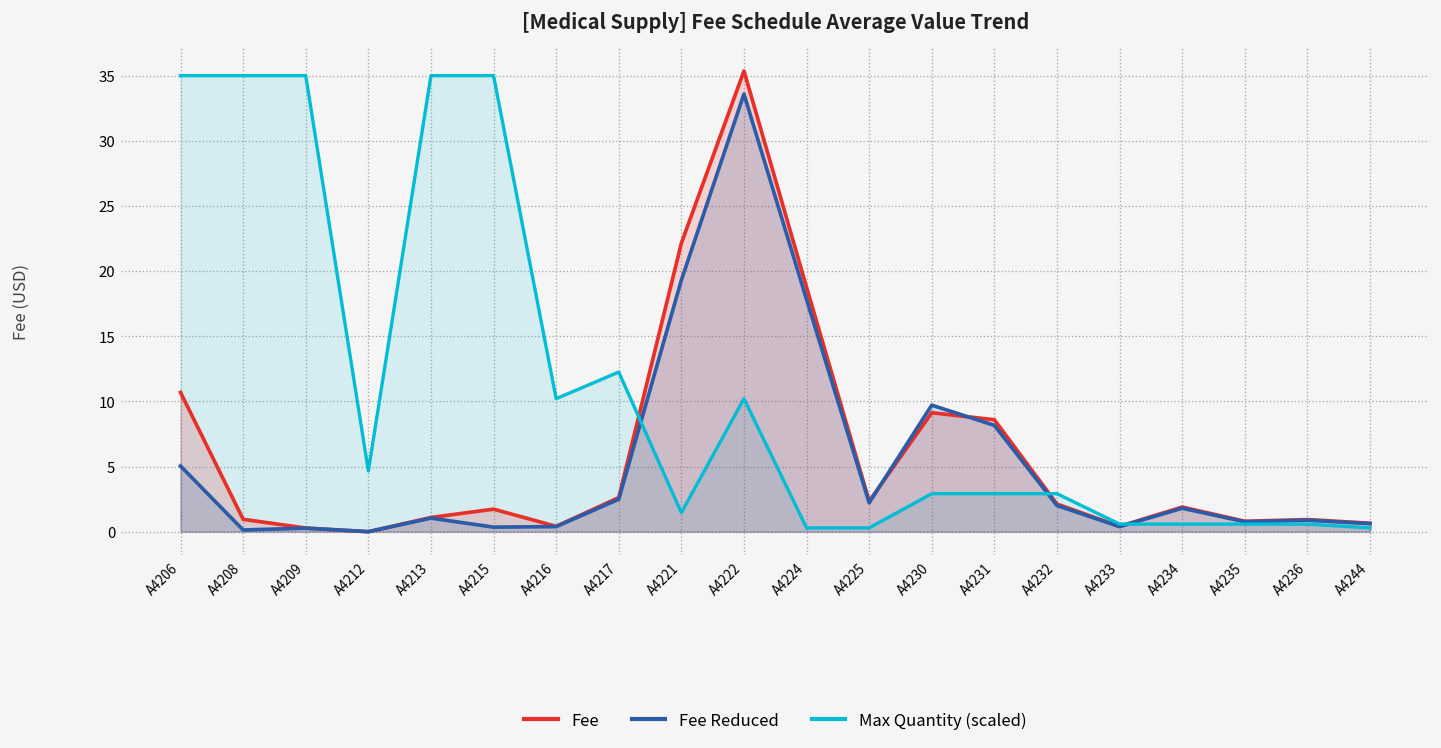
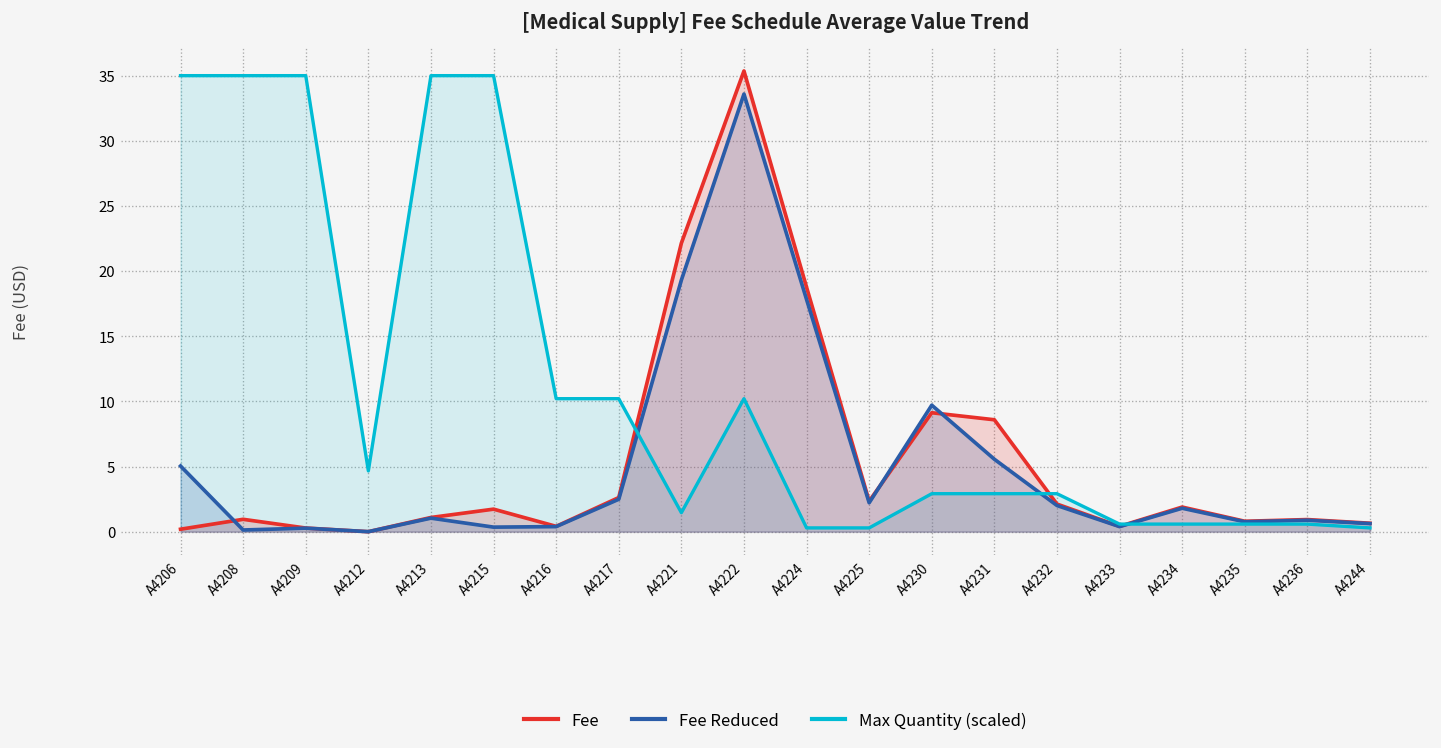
  {
    "Fee": {
-     "A4206": 10.7,
+     "A4206": 0.2,
      "A4208": 1.0,
      "A4215": 1.7,
      "A4221": 22.1,
      "A4222": 35.4,
      "A4224": 18.8,
      "A4230": 9.1,
      "A4231": 8.6
    },
    "Fee Reduced": {
      "A4206": 5.0,
      "A4208": 0.1,
      "A4215": 0.4,
      "A4221": 19.3,
      "A4222": 33.6,
      "A4224": 17.8,
      "A4230": 9.7,
-     "A4231": 8.2
+     "A4231": 5.6
    },
    "Max Quantity (scaled)": {
      "A4206": 35.0,
      "A4208": 35.0,
      "A4209": 35.0,
      "A4212": 4.7,
      "A4213": 35.0,
      "A4215": 35.0,
      "A4216": 10.2,
-     "A4217": 12.3,
+     "A4217": 10.2,
      "A4221": 1.5,
      "A4222": 10.2,
      "A4224": 0.3,
      "A4225": 0.3,
      "A4230": 2.9,
      "A4231": 2.9,
      "A4232": 2.9,
      "A4234": 0.6,
      "A4236": 0.6,
      "A4244": 0.3
    }
  }
